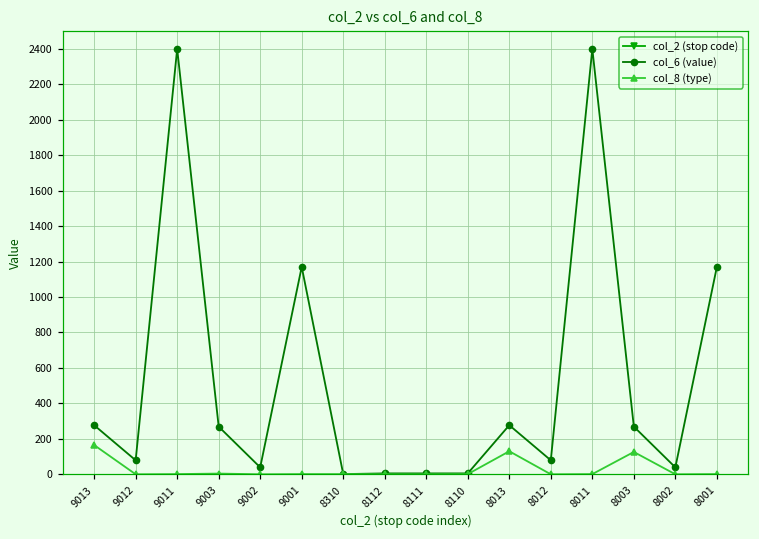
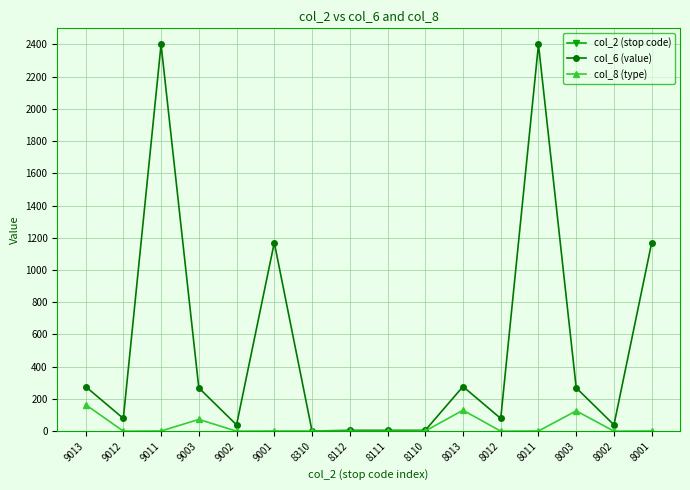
  {
    "col_8 (type)": {
      "9013": 170,
      "9012": 0,
      "9011": 0,
-     "9003": 0,
+     "9003": 70,
      "9002": 0,
      "9001": 0,
      "8013": 130,
      "8012": 0,
      "8011": 0,
      "8003": 130,
      "8002": 0,
      "8001": 0
    }
  }
